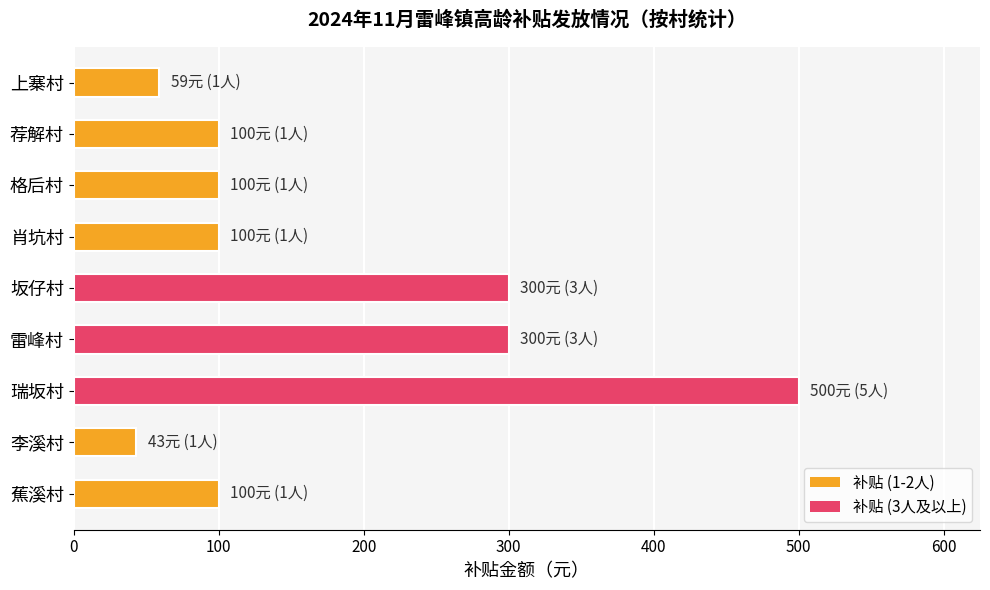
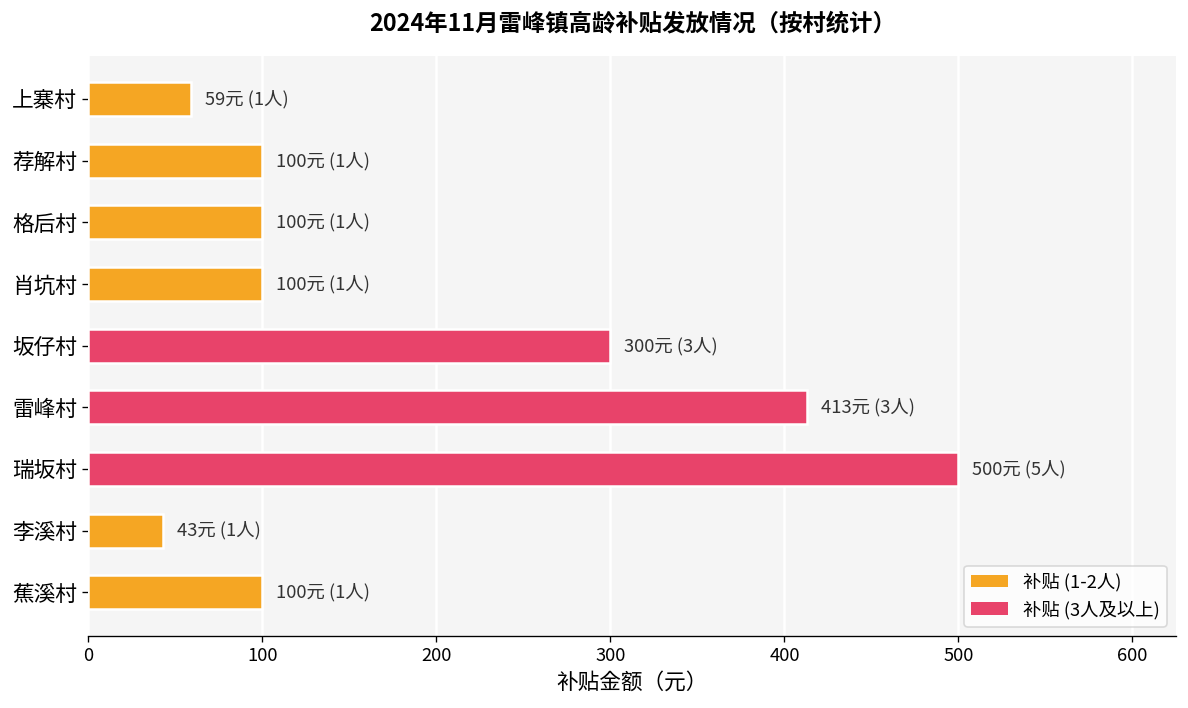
  {
    "上寨村": "59元",
    "荐解村": "100元",
    "格后村": "100元",
    "肖坑村": "100元",
    "坂仔村": "300元",
-   "雷峰村": "300元",
+   "雷峰村": "413元",
    "瑞坂村": "500元",
    "李溪村": "43元",
    "蕉溪村": "100元"
  }
